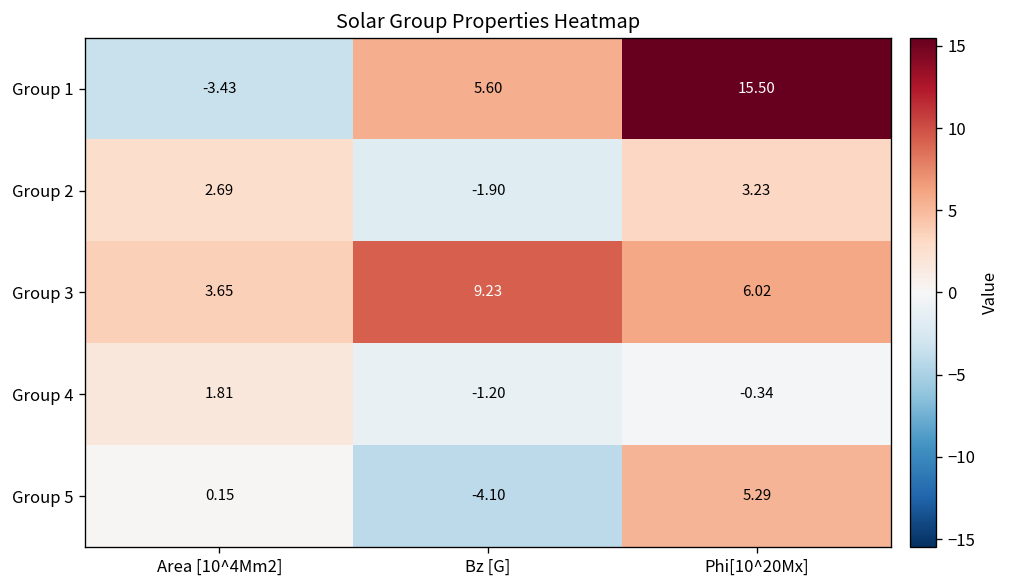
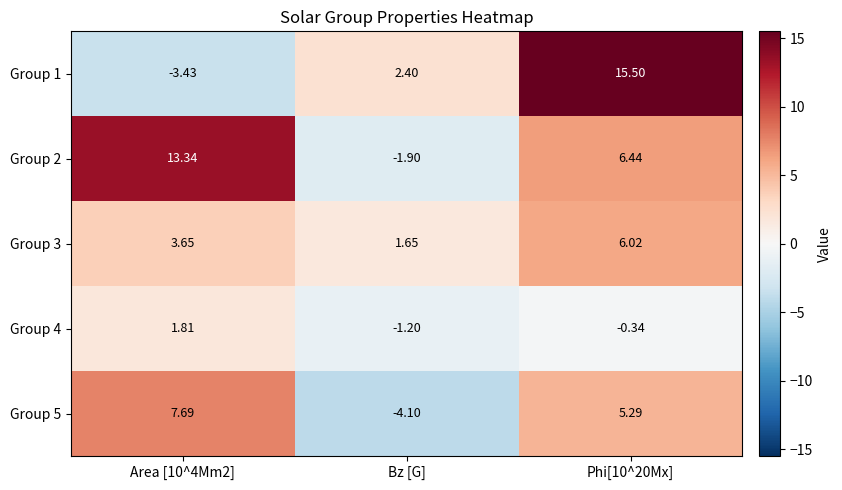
  {
    "Group 1": {
      "Area [10^4Mm2]": -3.43,
-     "Bz [G]": 5.60,
+     "Bz [G]": 2.40,
      "Phi[10^20Mx]": 15.50
    },
    "Group 2": {
-     "Area [10^4Mm2]": 2.69,
+     "Area [10^4Mm2]": 13.34,
      "Bz [G]": -1.90,
-     "Phi[10^20Mx]": 3.23
+     "Phi[10^20Mx]": 6.44
    },
    "Group 3": {
      "Area [10^4Mm2]": 3.65,
-     "Bz [G]": 9.23,
+     "Bz [G]": 1.65,
      "Phi[10^20Mx]": 6.02
    },
    "Group 4": {
      "Area [10^4Mm2]": 1.81,
      "Bz [G]": -1.20,
      "Phi[10^20Mx]": -0.34
    },
    "Group 5": {
-     "Area [10^4Mm2]": 0.15,
+     "Area [10^4Mm2]": 7.69,
      "Bz [G]": -4.10,
      "Phi[10^20Mx]": 5.29
    }
  }
